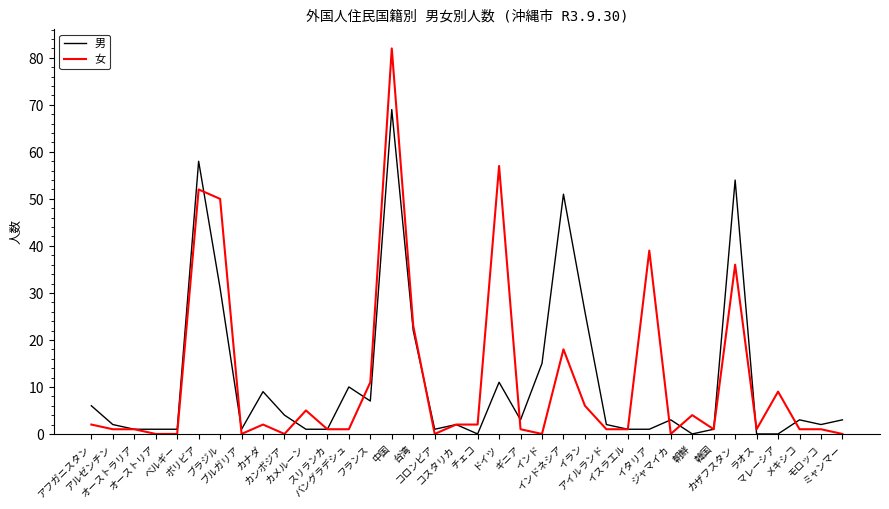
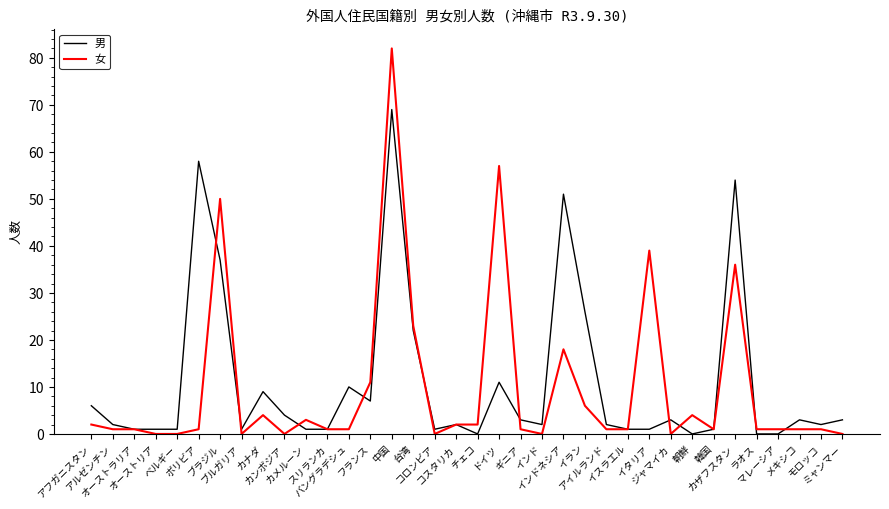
  {
    "男": {
      "アフガニスタン": 6,
      "アルゼンチン": 2,
      "オーストリア": 1,
      "ベルギー": 1,
      "ボリビア": 58,
-     "ブラジル": 31,
+     "ブラジル": 37,
      "ブルガリア": 1,
      "カナダ": 9,
      "カンボジア": 4,
      "カメルーン": 1,
      "バングラデシュ": 10,
      "フランス": 7,
      "中国": 69,
      "台湾": 22,
      "コロンビア": 1,
      "チェコ": 0,
      "ドイツ": 11,
      "ギニア": 3,
-     "インド": 15,
+     "インド": 2,
      "インドネシア": 51,
      "イラン": 26,
      "アイルランド": 2,
      "イタリア": 1,
      "ジャマイカ": 3,
      "朝鮮": 0,
      "カザフスタン": 54,
      "ラオス": 0,
      "マレーシア": 0,
      "メキシコ": 3,
      "モロッコ": 2,
      "ミャンマー": 3
    },
    "女": {
      "アフガニスタン": 2,
      "アルゼンチン": 1,
      "オーストリア": 0,
      "ベルギー": 0,
-     "ボリビア": 52,
+     "ボリビア": 1,
      "ブラジル": 50,
      "ブルガリア": 0,
-     "カナダ": 2,
+     "カナダ": 4,
      "カンボジア": 0,
-     "カメルーン": 5,
+     "カメルーン": 3,
      "バングラデシュ": 1,
      "フランス": 11,
      "中国": 82,
      "台湾": 23,
      "コロンビア": 0,
      "チェコ": 2,
      "ドイツ": 57,
      "ギニア": 1,
      "インド": 0,
      "インドネシア": 18,
      "イラン": 6,
      "アイルランド": 1,
      "イタリア": 39,
      "ジャマイカ": 0,
      "朝鮮": 4,
      "カザフスタン": 36,
      "ラオス": 1,
-     "マレーシア": 9,
+     "マレーシア": 1,
      "メキシコ": 1,
      "モロッコ": 1,
      "ミャンマー": 0
    }
  }
